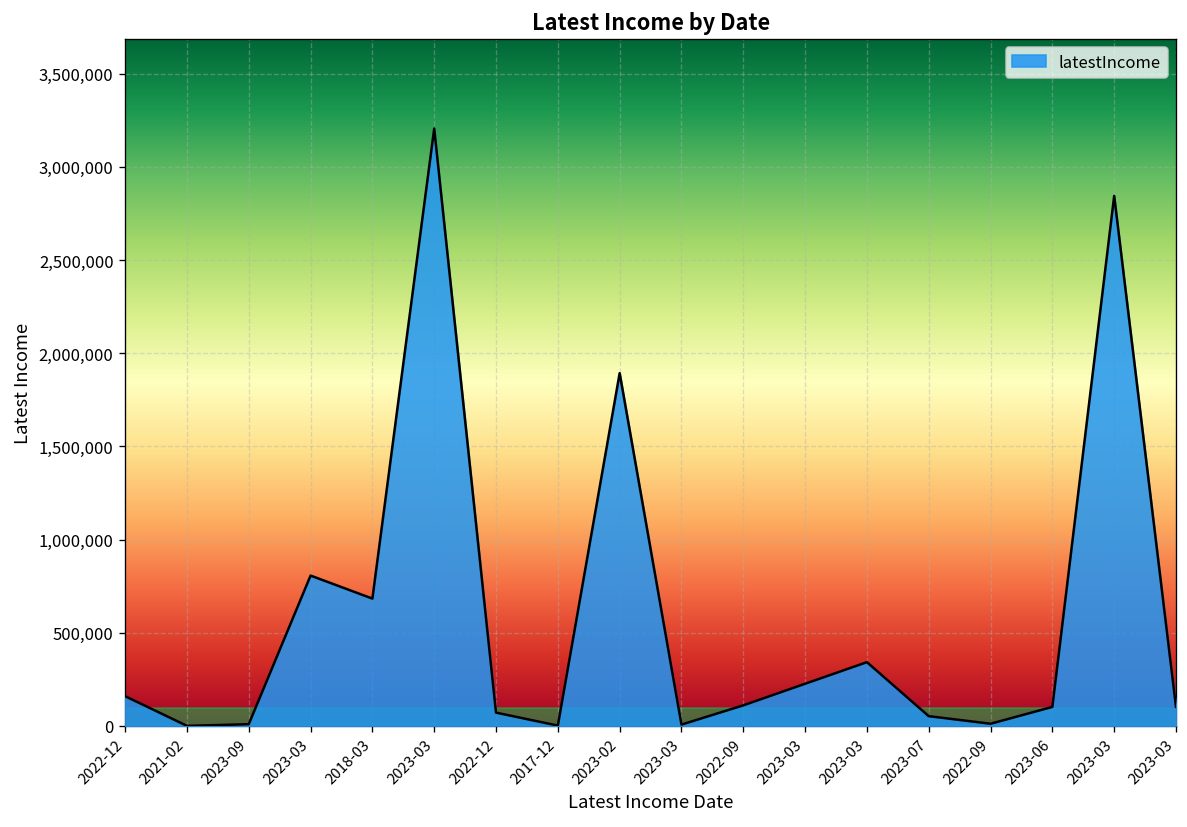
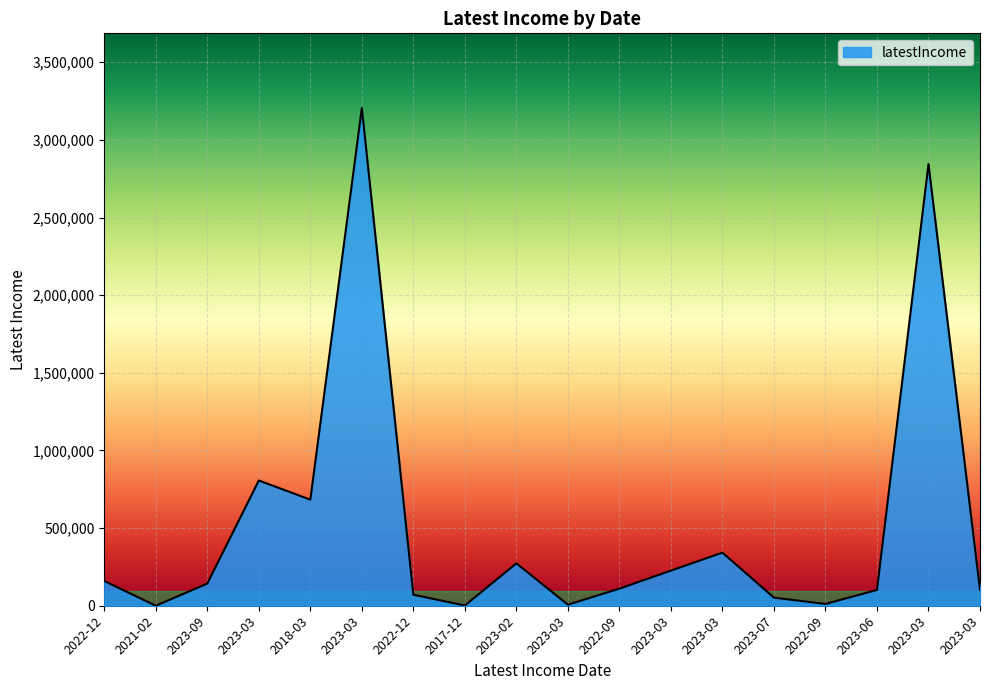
  {
    "2021-02": "0",
-   "2023-09": "10,000",
+   "2023-09": "140,000",
    "2018-03": "680,000",
    "2017-12": "0",
-   "2023-02": "1,890,000",
+   "2023-02": "270,000",
    "2023-07": "50,000",
    "2023-06": "100,000"
  }
